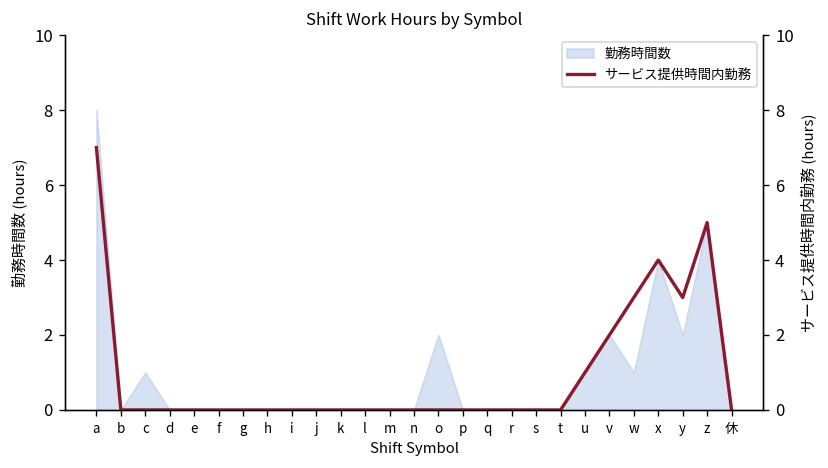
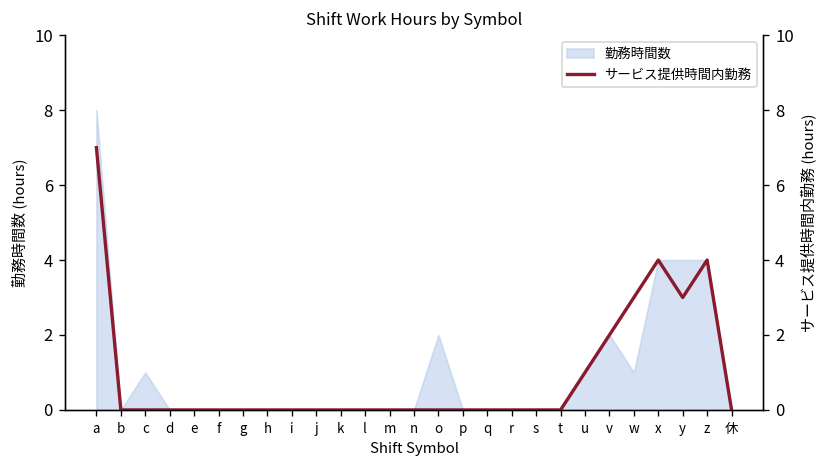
  {
    "勤務時間数": {
      "a": 8,
      "b": 0,
      "c": 1,
      "d": 0,
      "e": 0,
      "f": 0,
      "g": 0,
      "h": 0,
      "i": 0,
      "j": 0,
      "k": 0,
      "l": 0,
      "m": 0,
      "n": 0,
      "o": 2,
      "p": 0,
      "q": 0,
      "r": 0,
      "s": 0,
      "t": 0,
      "u": 1,
      "v": 2,
      "w": 1,
      "x": 4,
-     "y": 2,
-     "z": 5,
+     "y": 4,
+     "z": 4,
      "休": 0
    },
    "サービス提供時間内勤務": {
      "a": 7,
      "b": 0,
      "c": 0,
      "d": 0,
      "e": 0,
      "f": 0,
      "g": 0,
      "h": 0,
      "i": 0,
      "j": 0,
      "k": 0,
      "l": 0,
      "m": 0,
      "n": 0,
      "o": 0,
      "p": 0,
      "q": 0,
      "r": 0,
      "s": 0,
      "t": 0,
      "u": 1,
      "v": 2,
      "w": 3,
      "x": 4,
      "y": 3,
-     "z": 5,
+     "z": 4,
      "休": 0
    }
  }
